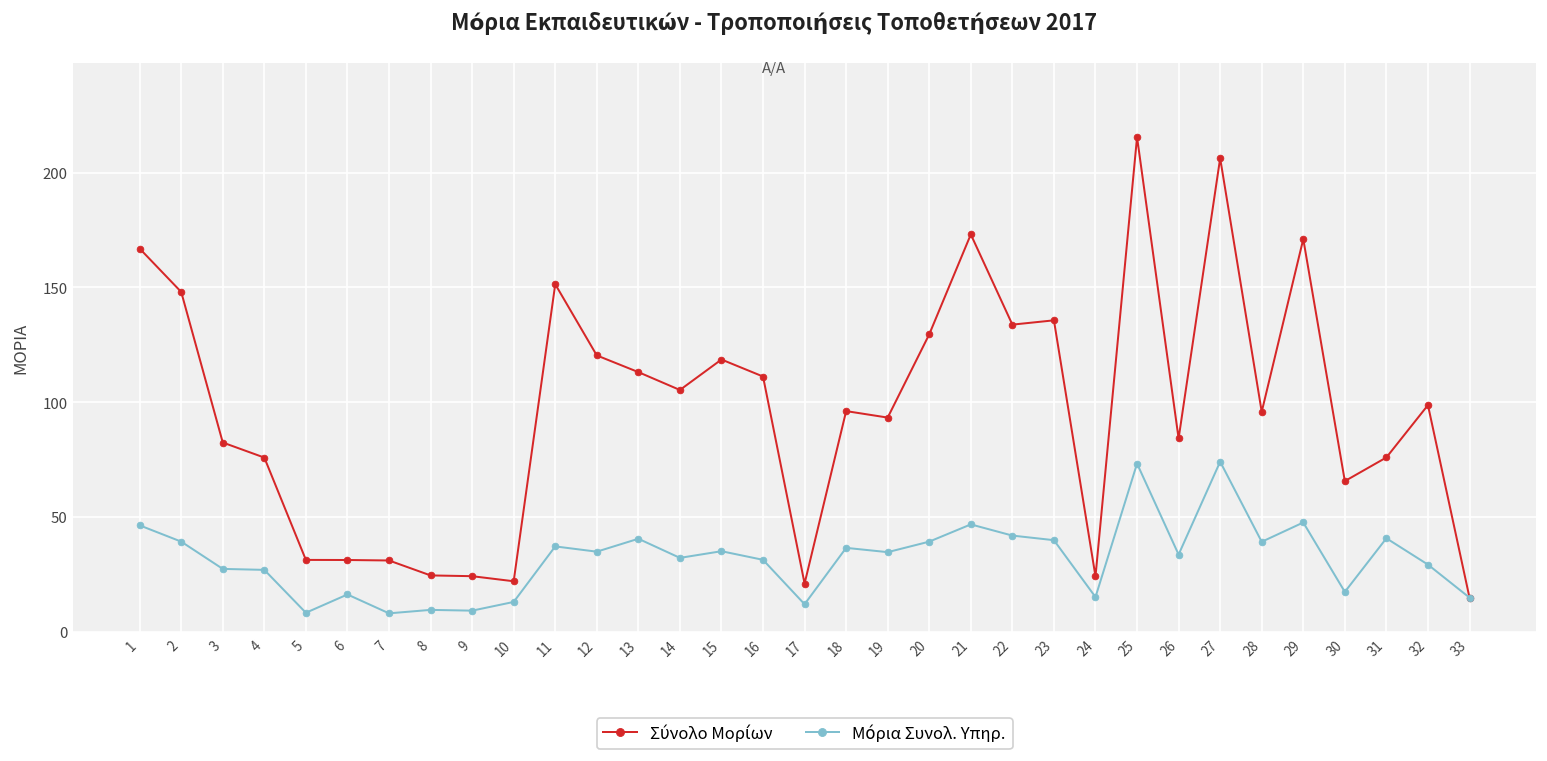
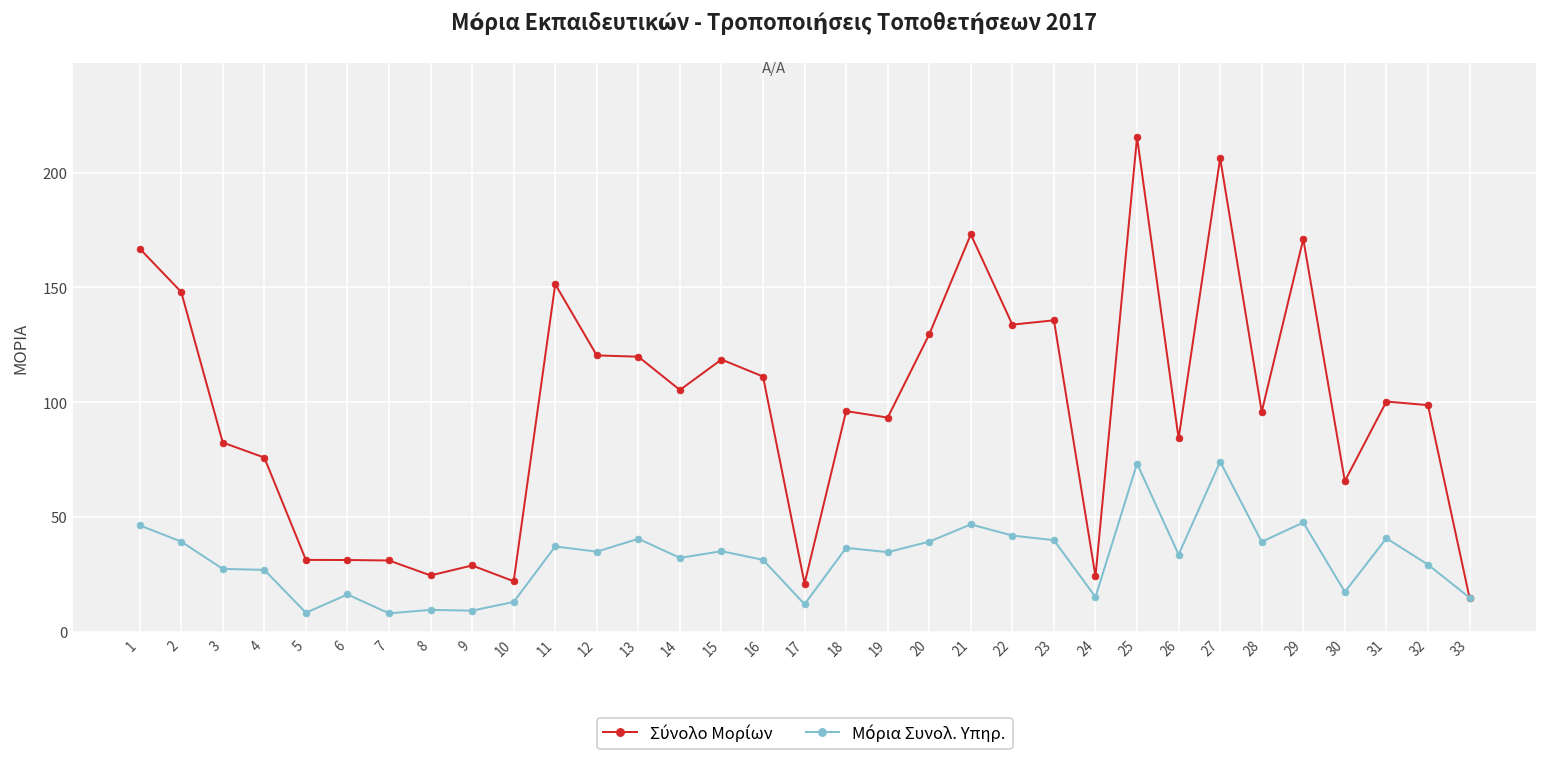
  {
    "Σύνολο Μορίων": {
      "1": 167,
      "2": 148,
      "3": 83,
      "4": 76,
      "5": 31,
      "6": 31,
      "7": 31,
      "8": 25,
-     "9": 24,
+     "9": 29,
      "10": 22,
      "11": 151,
      "12": 120,
-     "13": 113,
+     "13": 120,
      "14": 105,
      "15": 119,
      "16": 111,
      "17": 21,
      "18": 96,
      "19": 93,
      "20": 130,
      "21": 173,
      "22": 134,
      "23": 136,
      "24": 24,
      "25": 215,
      "26": 84,
      "27": 206,
      "28": 96,
      "29": 171,
      "30": 66,
-     "31": 76,
+     "31": 100,
      "32": 99
    },
    "Μόρια Συνολ. Υπηρ.": {
      "1": 46,
      "2": 39,
      "3": 28,
      "4": 27,
      "5": 8,
      "6": 16,
      "7": 8,
      "8": 10,
      "9": 9,
      "10": 13,
      "11": 37,
      "12": 35,
      "13": 41,
      "14": 32,
      "15": 35,
      "16": 31,
      "17": 12,
      "18": 37,
      "19": 35,
      "20": 39,
      "21": 47,
      "22": 42,
      "23": 40,
      "24": 15,
      "25": 73,
      "26": 34,
      "27": 74,
      "28": 39,
      "29": 48,
      "30": 18,
      "31": 41,
      "32": 29
    }
  }
